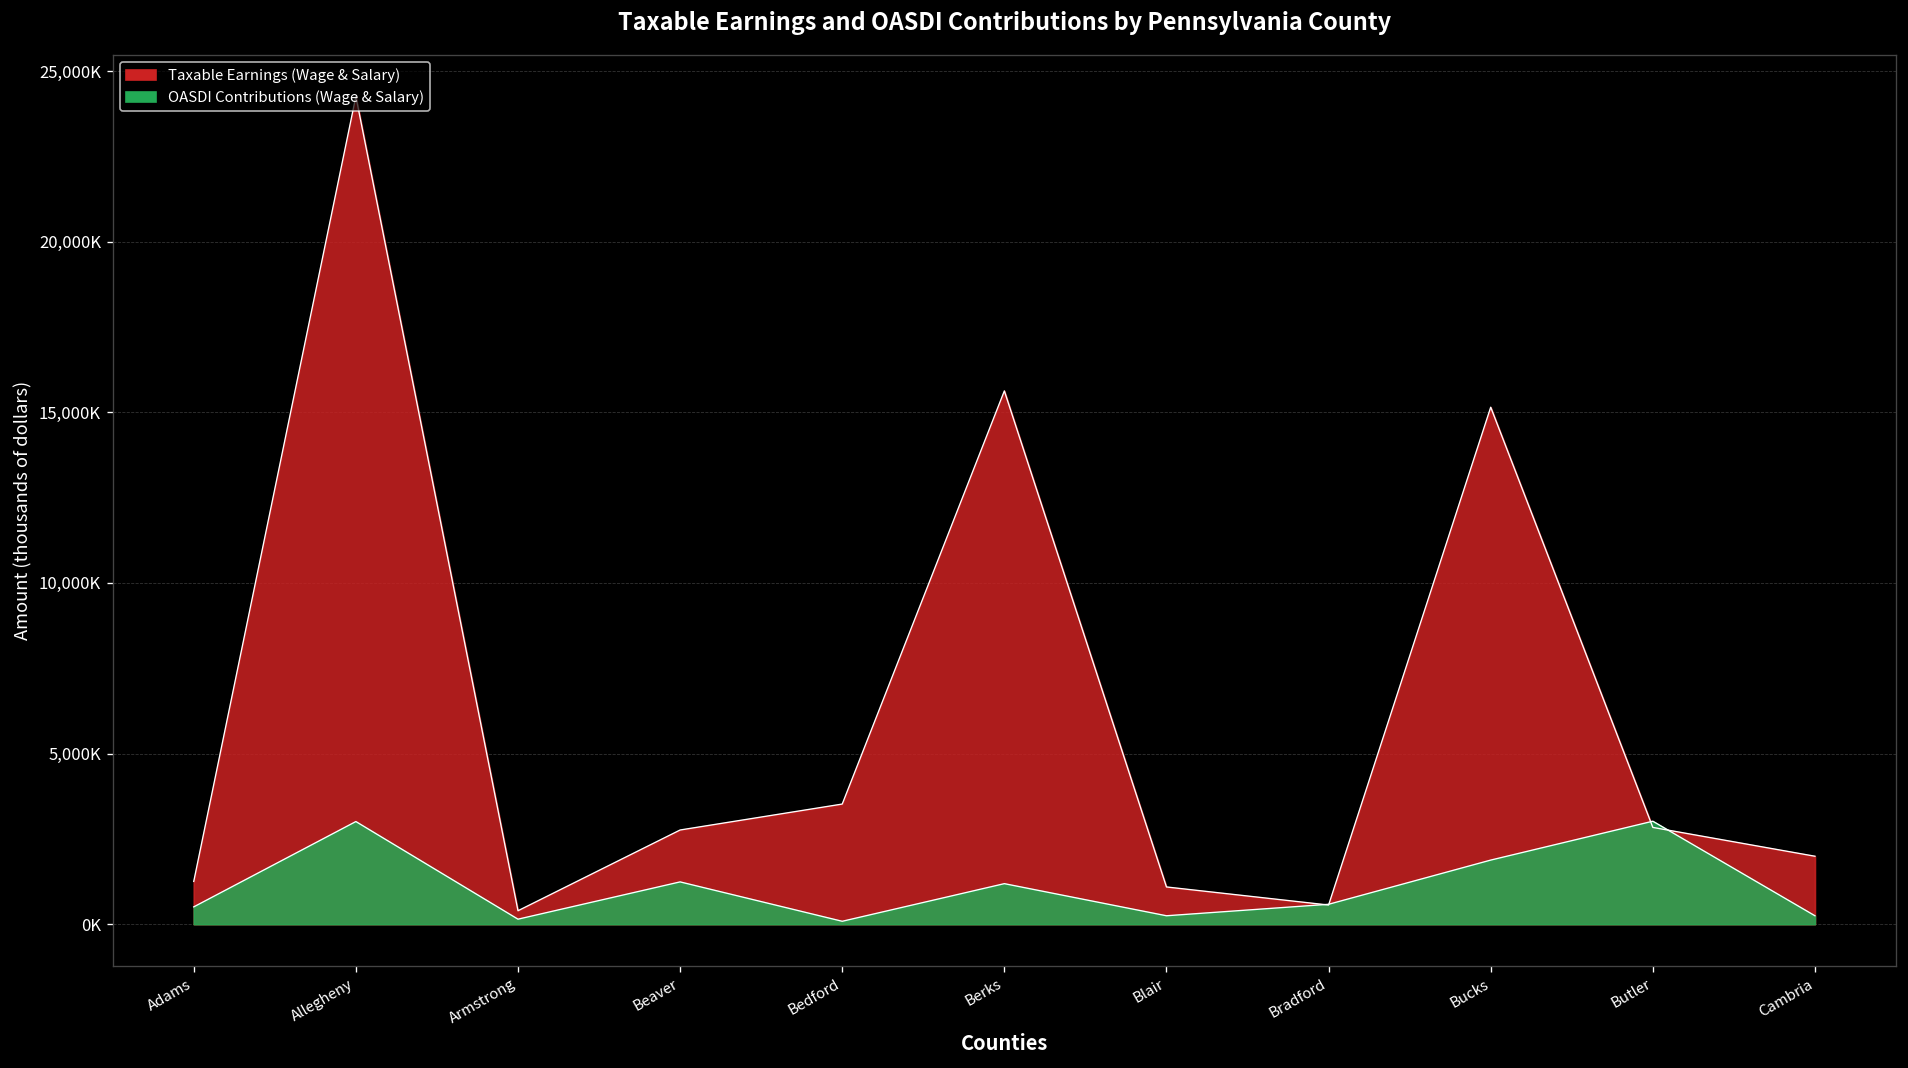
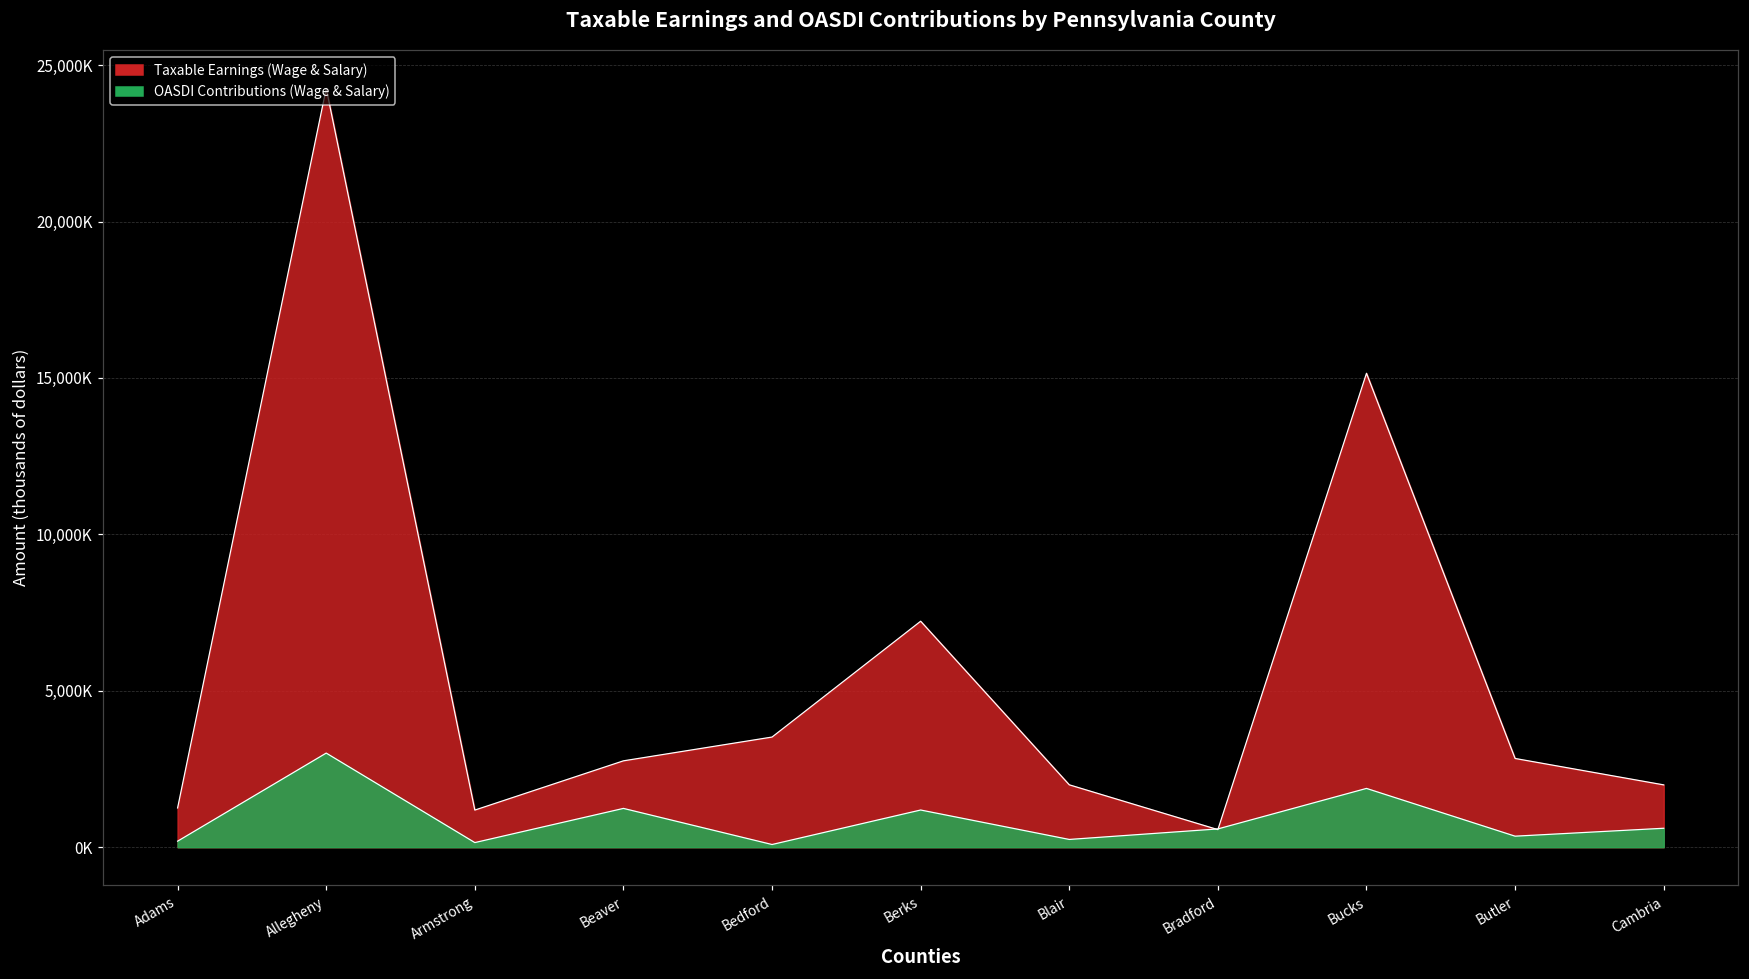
  {
    "Taxable Earnings (Wage & Salary)": {
      "Adams": "1,300,000",
-     "Armstrong": "400,000",
+     "Armstrong": "1,200,000",
      "Beaver": "2,800,000",
      "Bedford": "3,500,000",
-     "Berks": "15,600,000",
-     "Blair": "1,100,000",
+     "Berks": "7,200,000",
+     "Blair": "2,000,000",
      "Bucks": "15,100,000",
      "Butler": "2,800,000",
      "Cambria": "2,000,000"
    },
    "OASDI Contributions (Wage & Salary)": {
-     "Adams": "500,000",
+     "Adams": "200,000",
      "Allegheny": "3,000,000",
      "Armstrong": "100,000",
      "Beaver": "1,200,000",
      "Bedford": "100,000",
      "Berks": "1,200,000",
      "Blair": "200,000",
      "Bucks": "1,900,000",
-     "Butler": "3,000,000",
-     "Cambria": "200,000"
+     "Butler": "400,000",
+     "Cambria": "600,000"
    }
  }
